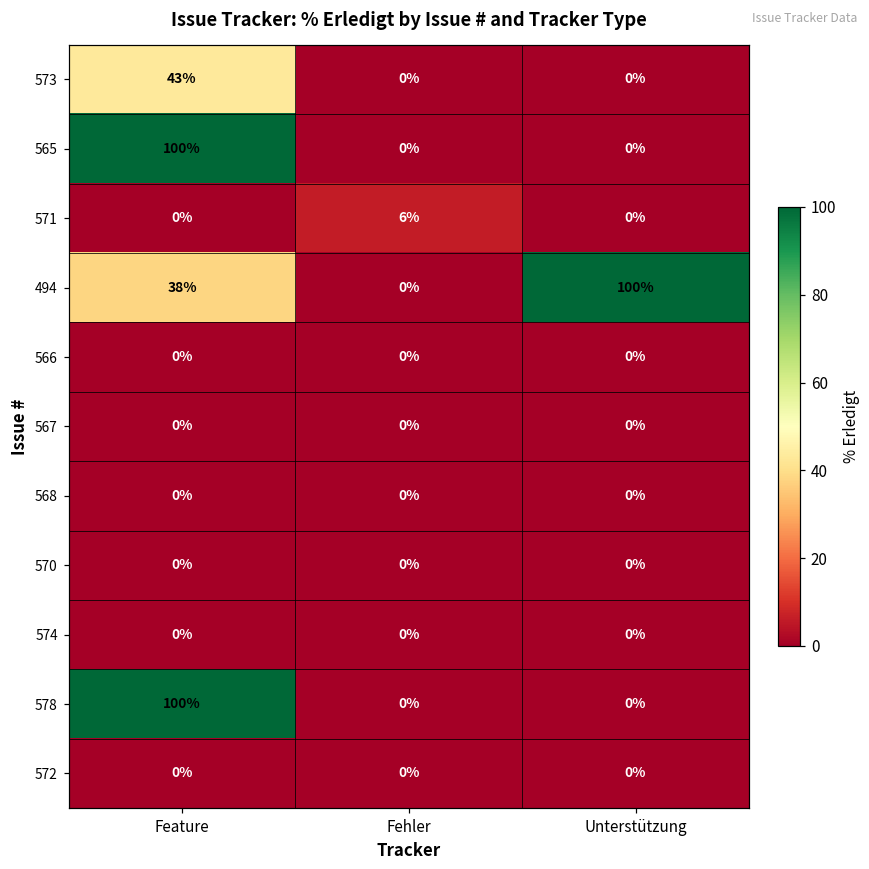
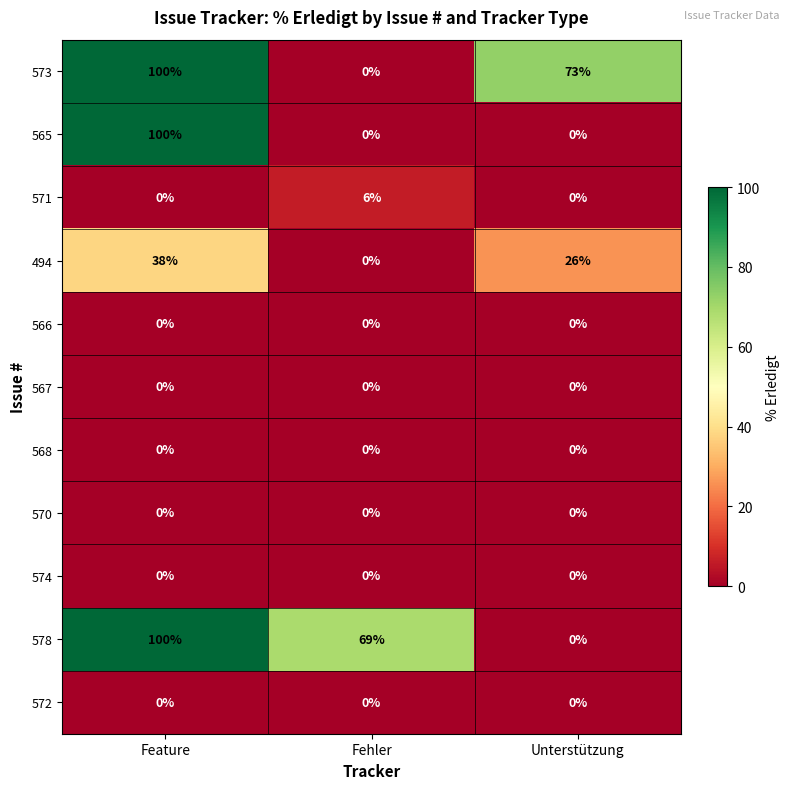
  {
    "573": {
-     "Feature": "43%",
+     "Feature": "100%",
      "Fehler": "0%",
-     "Unterstützung": "0%"
+     "Unterstützung": "73%"
    },
    "565": {
      "Feature": "100%",
      "Fehler": "0%",
      "Unterstützung": "0%"
    },
    "571": {
      "Feature": "0%",
      "Fehler": "6%",
      "Unterstützung": "0%"
    },
    "494": {
      "Feature": "38%",
      "Fehler": "0%",
-     "Unterstützung": "100%"
+     "Unterstützung": "26%"
    },
    "566": {
      "Feature": "0%",
      "Fehler": "0%",
      "Unterstützung": "0%"
    },
    "567": {
      "Feature": "0%",
      "Fehler": "0%",
      "Unterstützung": "0%"
    },
    "568": {
      "Feature": "0%",
      "Fehler": "0%",
      "Unterstützung": "0%"
    },
    "570": {
      "Feature": "0%",
      "Fehler": "0%",
      "Unterstützung": "0%"
    },
    "574": {
      "Feature": "0%",
      "Fehler": "0%",
      "Unterstützung": "0%"
    },
    "578": {
      "Feature": "100%",
-     "Fehler": "0%",
+     "Fehler": "69%",
      "Unterstützung": "0%"
    },
    "572": {
      "Feature": "0%",
      "Fehler": "0%",
      "Unterstützung": "0%"
    }
  }
